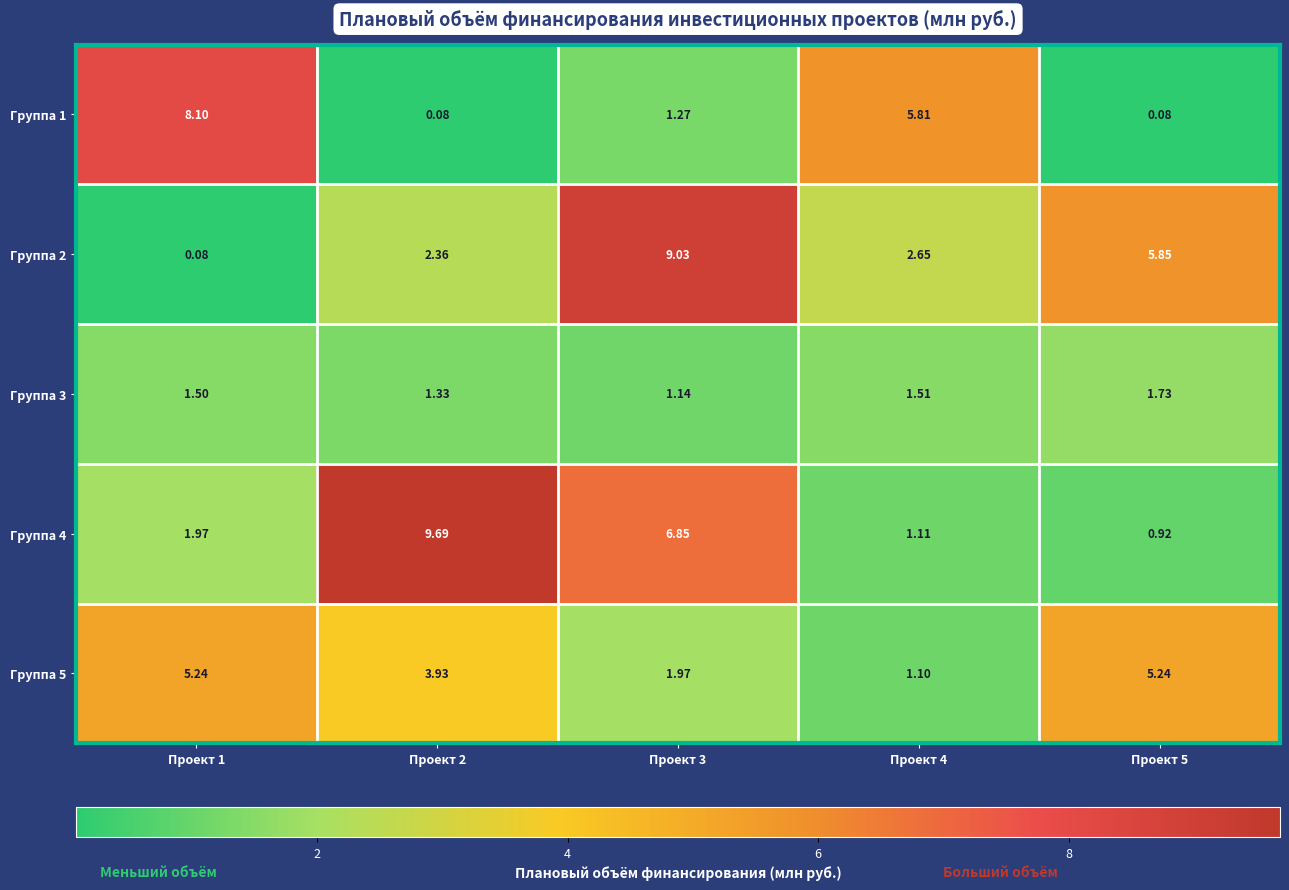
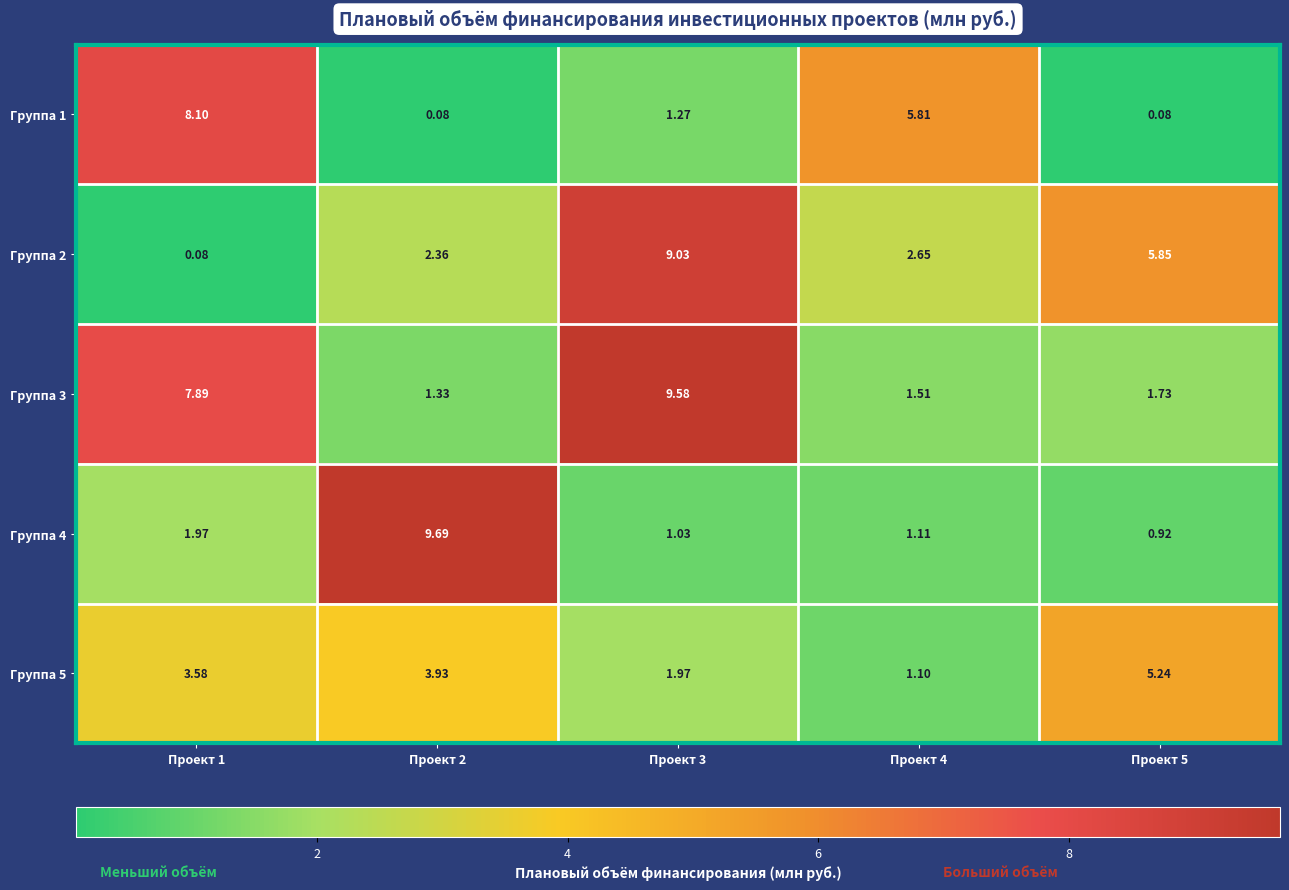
  {
    "Группа 1": {
      "Проект 1": 8.10,
      "Проект 2": 0.08,
      "Проект 3": 1.27,
      "Проект 4": 5.81,
      "Проект 5": 0.08
    },
    "Группа 2": {
      "Проект 1": 0.08,
      "Проект 2": 2.36,
      "Проект 3": 9.03,
      "Проект 4": 2.65,
      "Проект 5": 5.85
    },
    "Группа 3": {
-     "Проект 1": 1.50,
+     "Проект 1": 7.89,
      "Проект 2": 1.33,
-     "Проект 3": 1.14,
+     "Проект 3": 9.58,
      "Проект 4": 1.51,
      "Проект 5": 1.73
    },
    "Группа 4": {
      "Проект 1": 1.97,
      "Проект 2": 9.69,
-     "Проект 3": 6.85,
+     "Проект 3": 1.03,
      "Проект 4": 1.11,
      "Проект 5": 0.92
    },
    "Группа 5": {
-     "Проект 1": 5.24,
+     "Проект 1": 3.58,
      "Проект 2": 3.93,
      "Проект 3": 1.97,
      "Проект 4": 1.10,
      "Проект 5": 5.24
    }
  }
